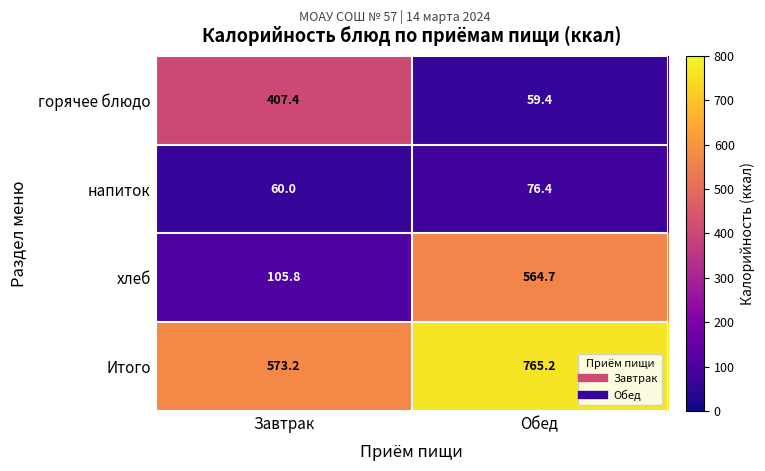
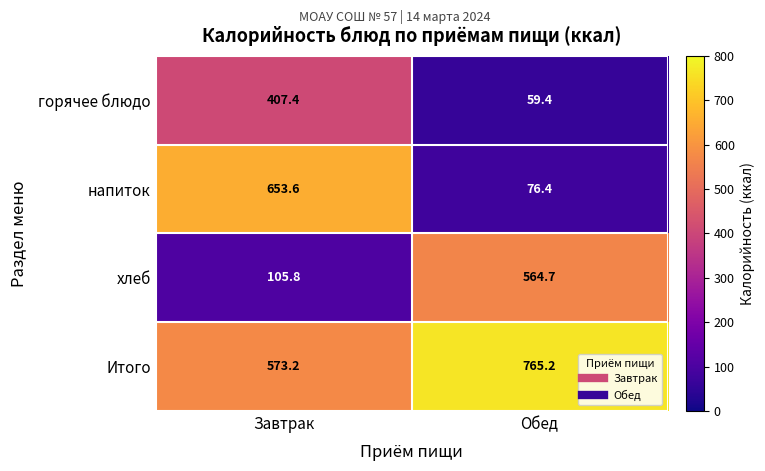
  {
    "горячее блюдо": {
      "Завтрак": 407.4,
      "Обед": 59.4
    },
    "напиток": {
-     "Завтрак": 60.0,
+     "Завтрак": 653.6,
      "Обед": 76.4
    },
    "хлеб": {
      "Завтрак": 105.8,
      "Обед": 564.7
    },
    "Итого": {
      "Завтрак": 573.2,
      "Обед": 765.2
    }
  }
